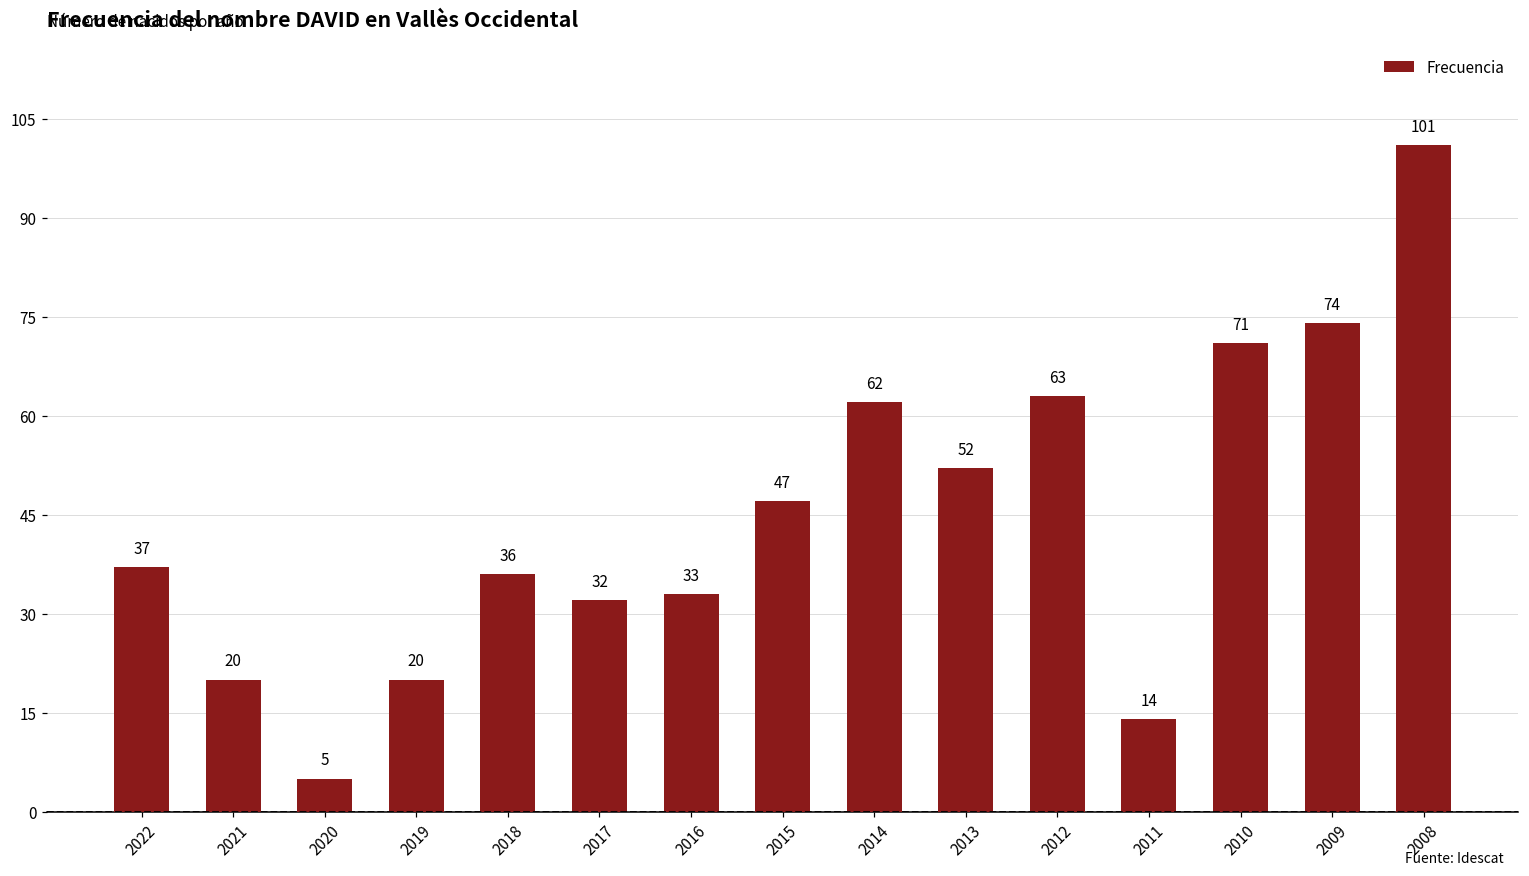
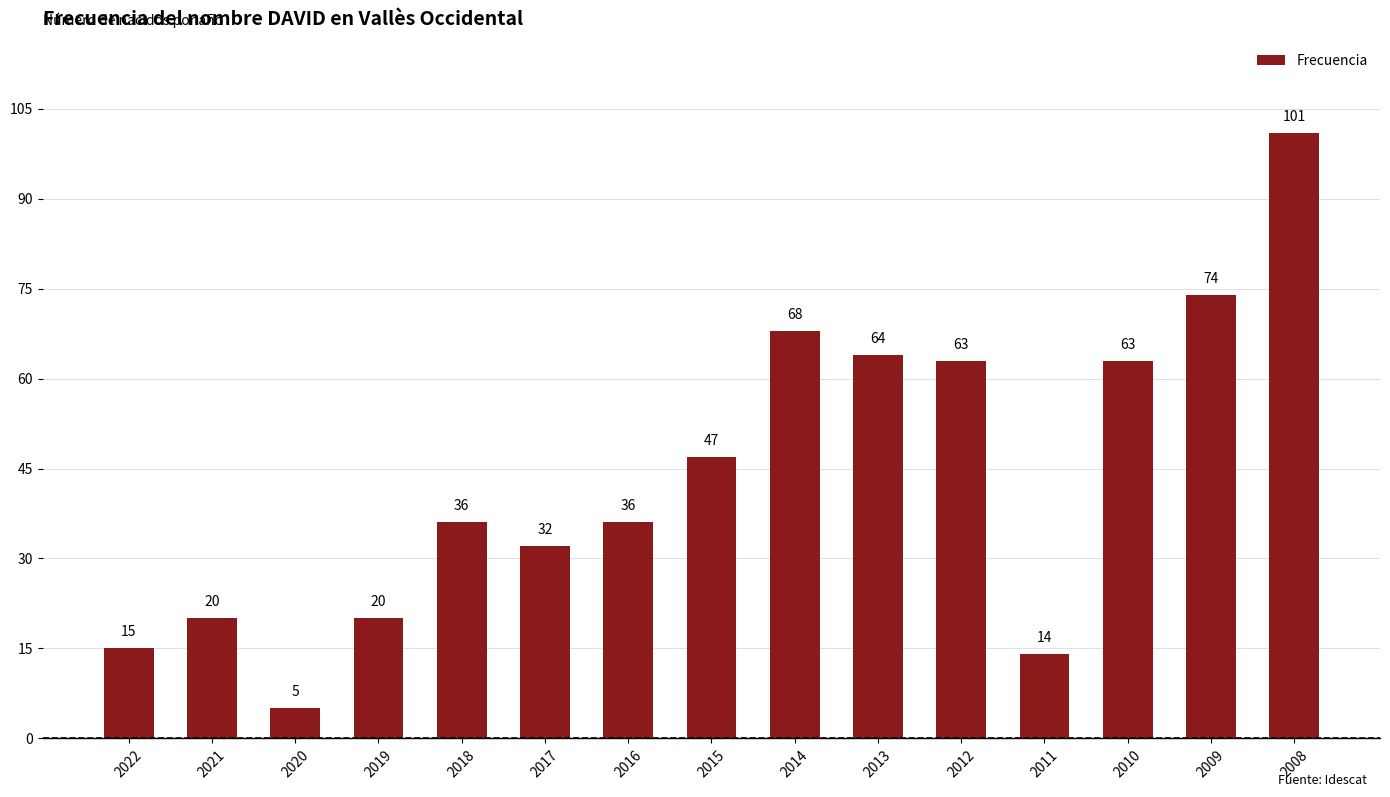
  {
-   "2022": 37,
+   "2022": 15,
    "2021": 20,
    "2020": 5,
    "2019": 20,
    "2018": 36,
    "2017": 32,
-   "2016": 33,
+   "2016": 36,
    "2015": 47,
-   "2014": 62,
-   "2013": 52,
+   "2014": 68,
+   "2013": 64,
    "2012": 63,
    "2011": 14,
-   "2010": 71,
+   "2010": 63,
    "2009": 74,
    "2008": 101
  }
